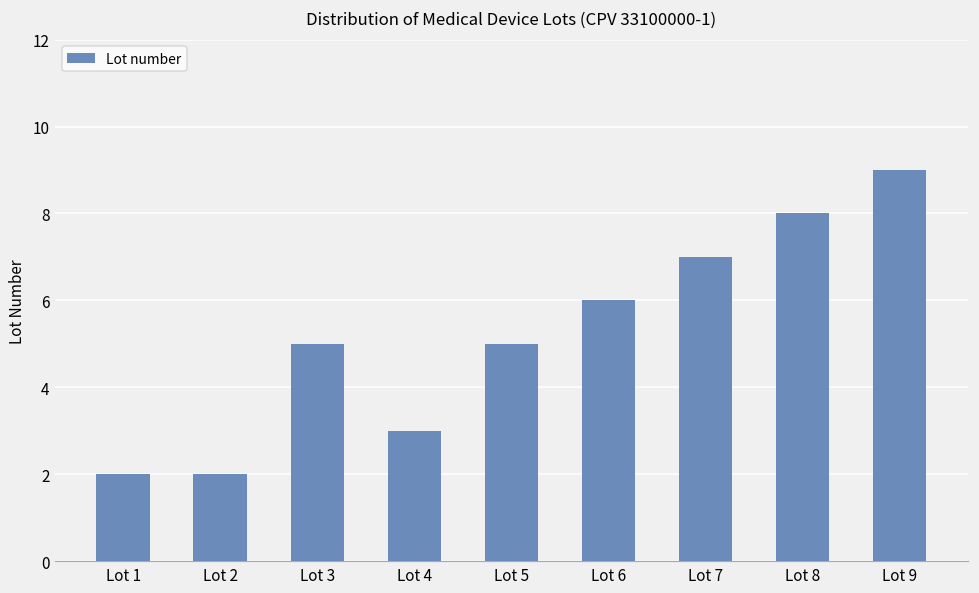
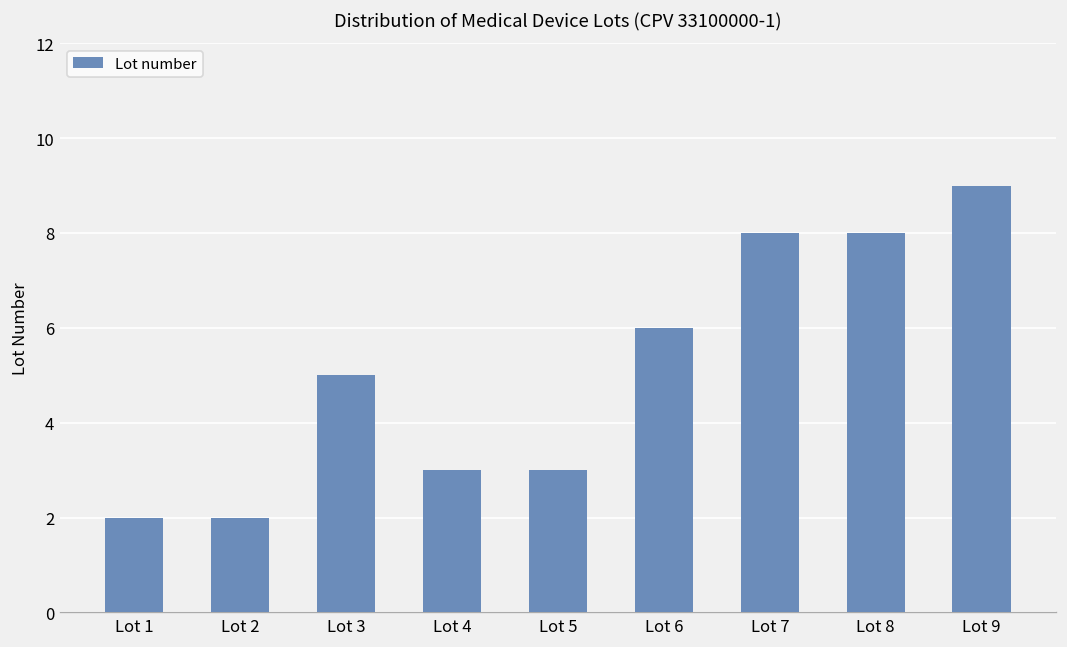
  {
    "Lot 1": 2,
    "Lot 2": 2,
    "Lot 3": 5,
    "Lot 4": 3,
-   "Lot 5": 5,
+   "Lot 5": 3,
    "Lot 6": 6,
-   "Lot 7": 7,
+   "Lot 7": 8,
    "Lot 8": 8,
    "Lot 9": 9
  }
